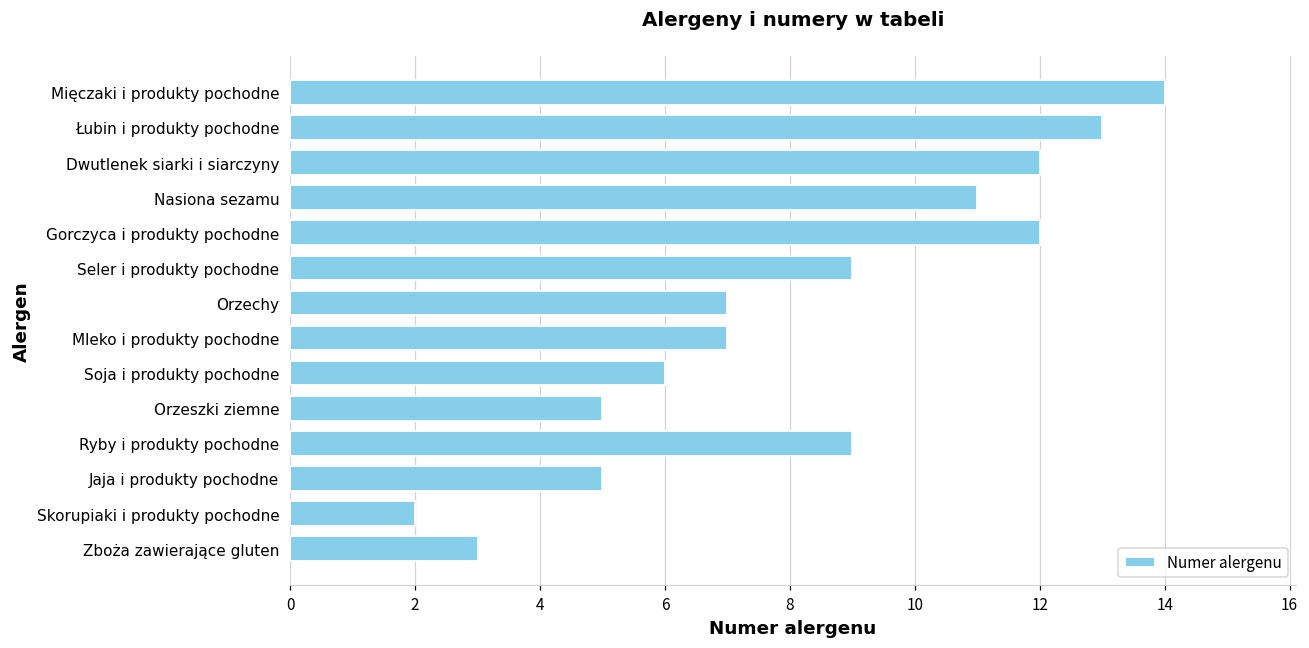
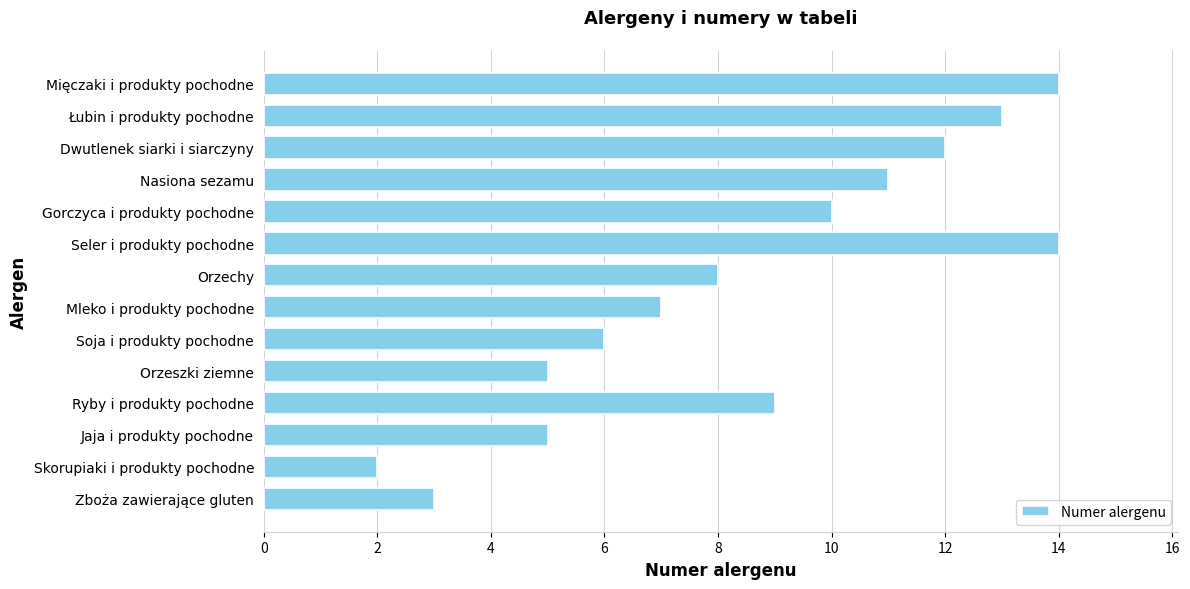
  {
    "Mięczaki i produkty pochodne": 14,
    "Łubin i produkty pochodne": 13,
    "Dwutlenek siarki i siarczyny": 12,
    "Nasiona sezamu": 11,
-   "Gorczyca i produkty pochodne": 12,
-   "Seler i produkty pochodne": 9,
-   "Orzechy": 7,
+   "Gorczyca i produkty pochodne": 10,
+   "Seler i produkty pochodne": 14,
+   "Orzechy": 8,
    "Mleko i produkty pochodne": 7,
    "Soja i produkty pochodne": 6,
    "Orzeszki ziemne": 5,
    "Ryby i produkty pochodne": 9,
    "Jaja i produkty pochodne": 5,
    "Skorupiaki i produkty pochodne": 2,
    "Zboża zawierające gluten": 3
  }
